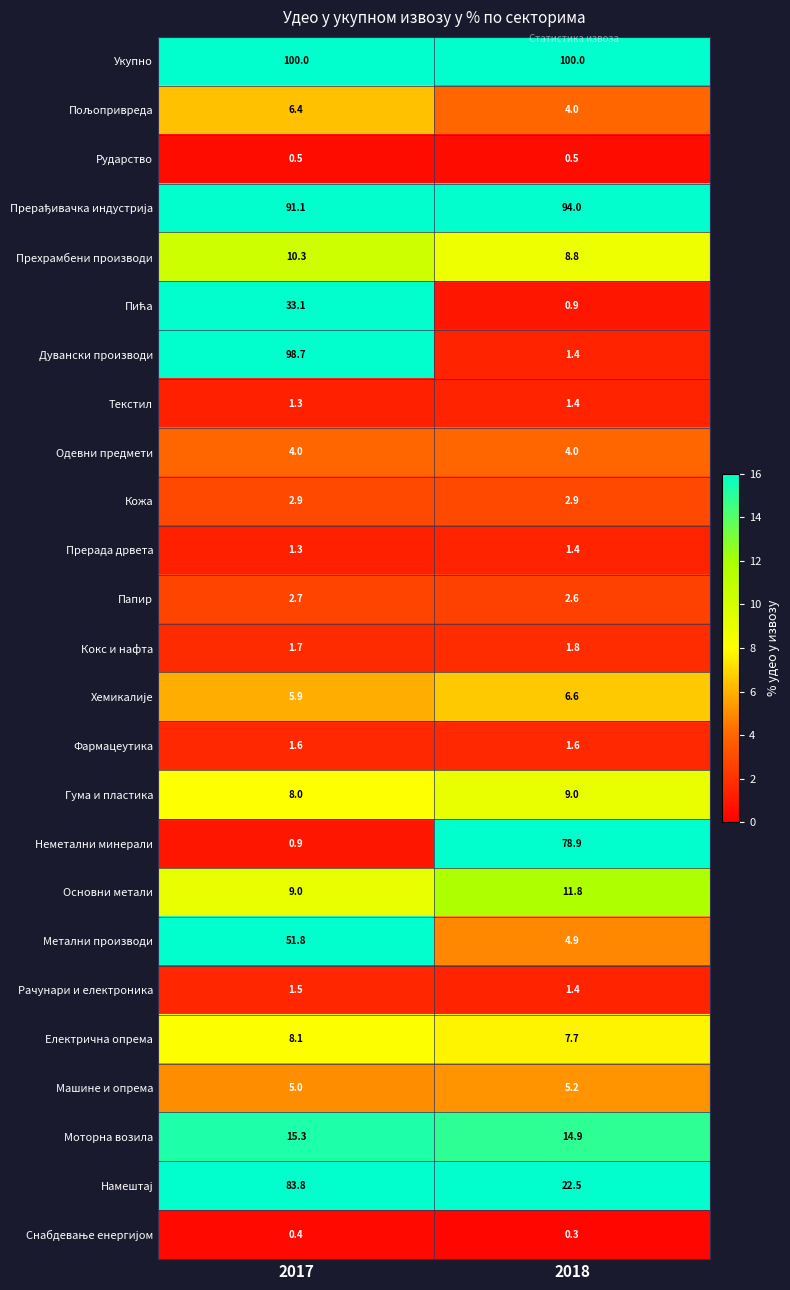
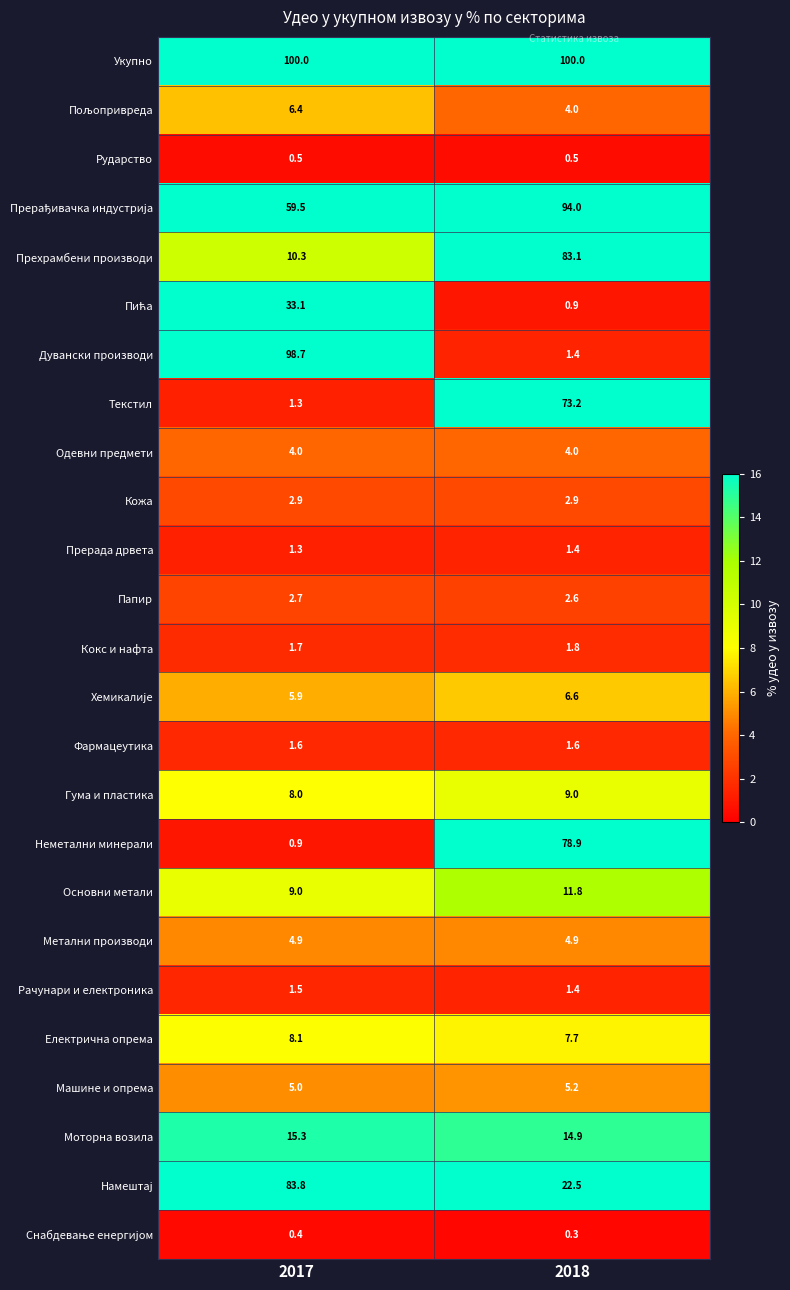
  {
    "Укупно": {
      "2017": 100.0,
      "2018": 100.0
    },
    "Пољопривреда": {
      "2017": 6.4,
      "2018": 4.0
    },
    "Рударство": {
      "2017": 0.5,
      "2018": 0.5
    },
    "Прерађивачка индустрија": {
-     "2017": 91.1,
+     "2017": 59.5,
      "2018": 94.0
    },
    "Прехрамбени производи": {
      "2017": 10.3,
-     "2018": 8.8
+     "2018": 83.1
    },
    "Пића": {
      "2017": 33.1,
      "2018": 0.9
    },
    "Дувански производи": {
      "2017": 98.7,
      "2018": 1.4
    },
    "Текстил": {
      "2017": 1.3,
-     "2018": 1.4
+     "2018": 73.2
    },
    "Одевни предмети": {
      "2017": 4.0,
      "2018": 4.0
    },
    "Кожа": {
      "2017": 2.9,
      "2018": 2.9
    },
    "Прерада дрвета": {
      "2017": 1.3,
      "2018": 1.4
    },
    "Папир": {
      "2017": 2.7,
      "2018": 2.6
    },
    "Кокс и нафта": {
      "2017": 1.7,
      "2018": 1.8
    },
    "Хемикалије": {
      "2017": 5.9,
      "2018": 6.6
    },
    "Фармацеутика": {
      "2017": 1.6,
      "2018": 1.6
    },
    "Гума и пластика": {
      "2017": 8.0,
      "2018": 9.0
    },
    "Неметални минерали": {
      "2017": 0.9,
      "2018": 78.9
    },
    "Основни метали": {
      "2017": 9.0,
      "2018": 11.8
    },
    "Метални производи": {
-     "2017": 51.8,
+     "2017": 4.9,
      "2018": 4.9
    },
    "Рачунари и електроника": {
      "2017": 1.5,
      "2018": 1.4
    },
    "Електрична опрема": {
      "2017": 8.1,
      "2018": 7.7
    },
    "Машине и опрема": {
      "2017": 5.0,
      "2018": 5.2
    },
    "Моторна возила": {
      "2017": 15.3,
      "2018": 14.9
    },
    "Намештај": {
      "2017": 83.8,
      "2018": 22.5
    },
    "Снабдевање енергијом": {
      "2017": 0.4,
      "2018": 0.3
    }
  }
